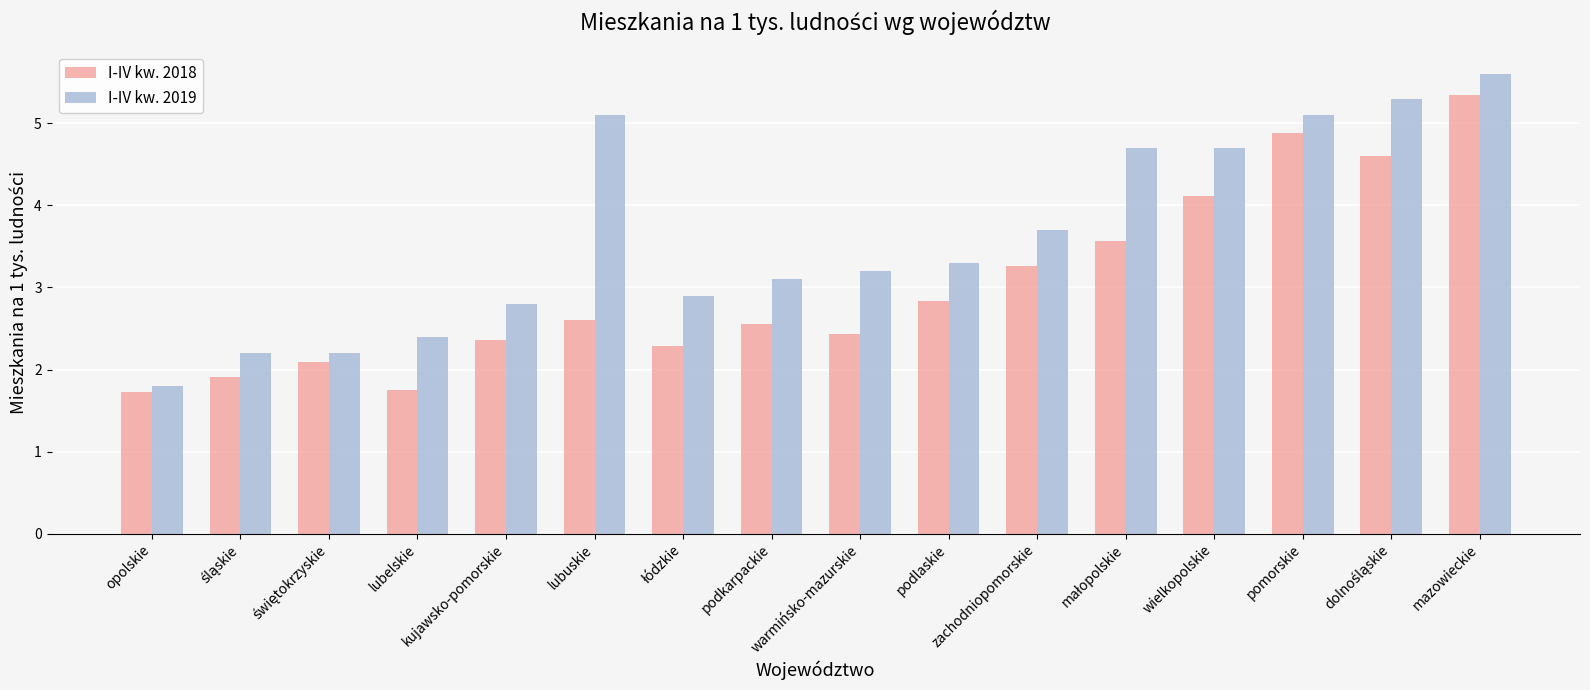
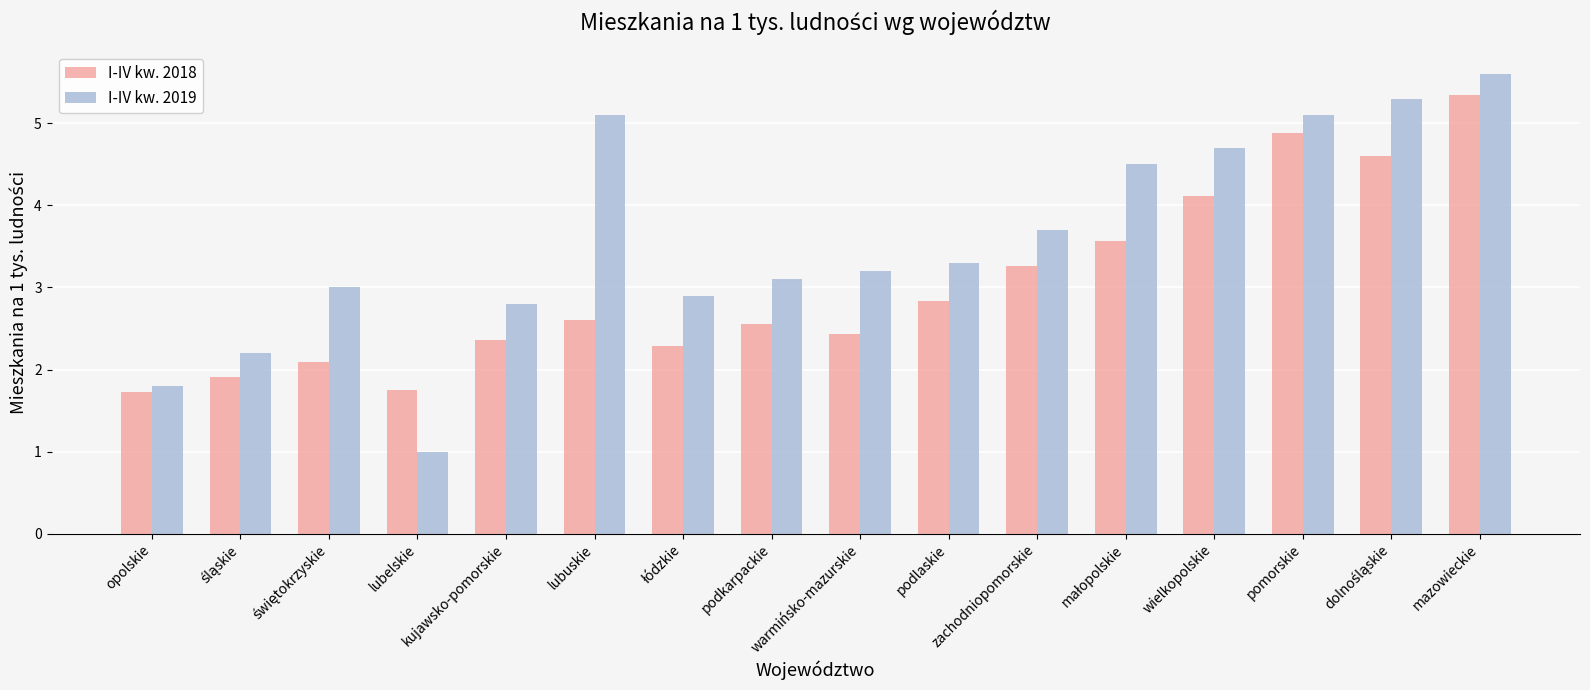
  {
    "I-IV kw. 2018": {
      "opolskie": 1.7,
      "śląskie": 1.9,
      "świętokrzyskie": 2.1,
      "lubelskie": 1.7,
      "kujawsko-pomorskie": 2.4,
      "lubuskie": 2.6,
      "łódzkie": 2.3,
      "podkarpackie": 2.6,
      "warmińsko-mazurskie": 2.4,
      "podlaskie": 2.8,
      "zachodniopomorskie": 3.3,
      "małopolskie": 3.6,
      "wielkopolskie": 4.1,
      "pomorskie": 4.9,
      "dolnośląskie": 4.6,
      "mazowieckie": 5.3
    },
    "I-IV kw. 2019": {
      "opolskie": 1.8,
      "śląskie": 2.2,
-     "świętokrzyskie": 2.2,
-     "lubelskie": 2.4,
+     "świętokrzyskie": 3.0,
+     "lubelskie": 1.0,
      "kujawsko-pomorskie": 2.8,
      "lubuskie": 5.1,
      "łódzkie": 2.9,
      "podkarpackie": 3.1,
      "warmińsko-mazurskie": 3.2,
      "podlaskie": 3.3,
      "zachodniopomorskie": 3.7,
-     "małopolskie": 4.7,
+     "małopolskie": 4.5,
      "wielkopolskie": 4.7,
      "pomorskie": 5.1,
      "dolnośląskie": 5.3,
      "mazowieckie": 5.6
    }
  }
